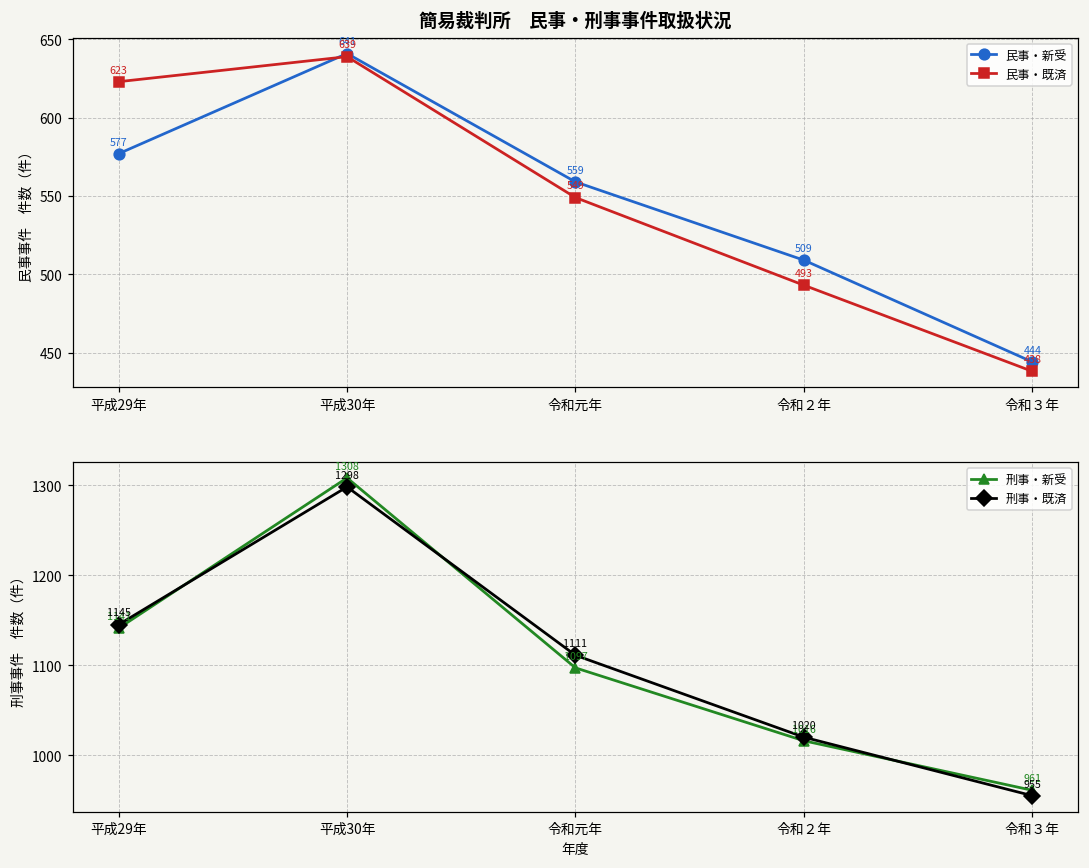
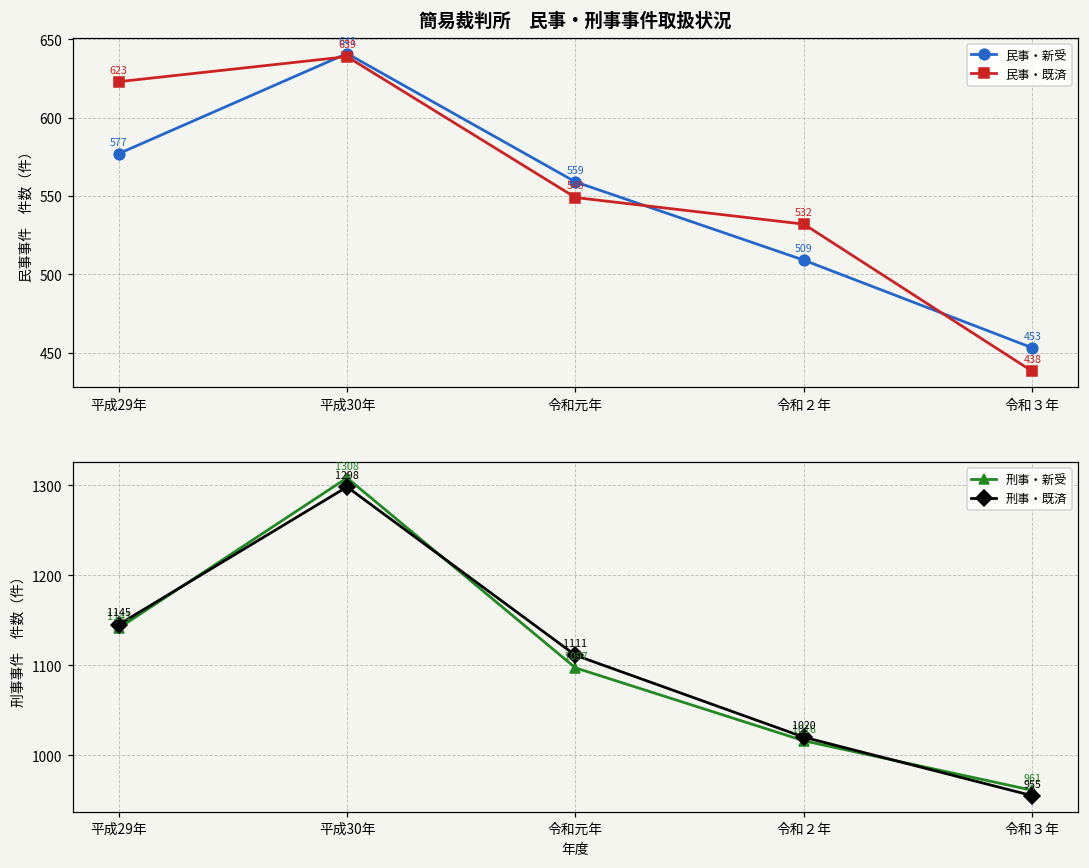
  {
    "簡易裁判所 民事・刑事事件取扱状況": {
      "民事・新受": {
        "平成29年": 577,
        "令和元年": 559,
        "令和２年": 509,
-       "令和３年": 444
+       "令和３年": 453
      },
      "民事・既済": {
        "平成29年": 623,
-       "令和２年": 493
+       "令和２年": 532
      }
    }
  }
